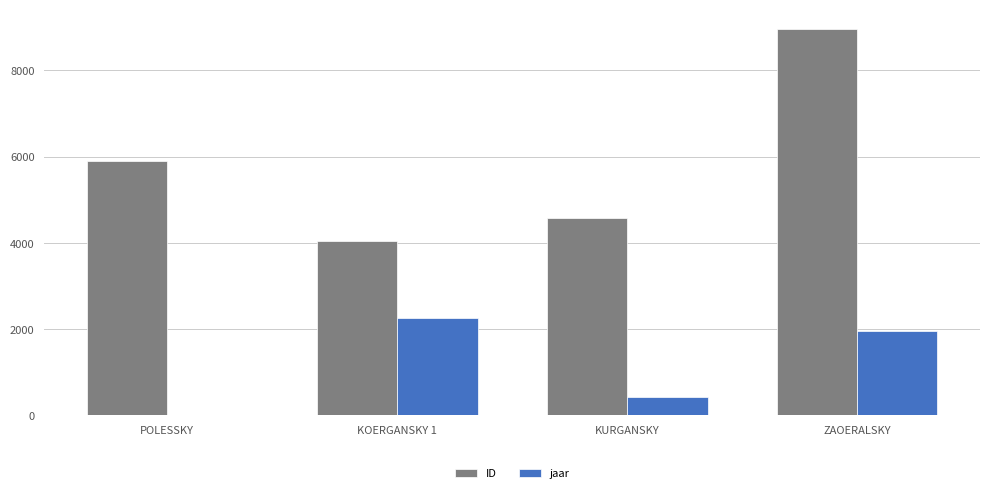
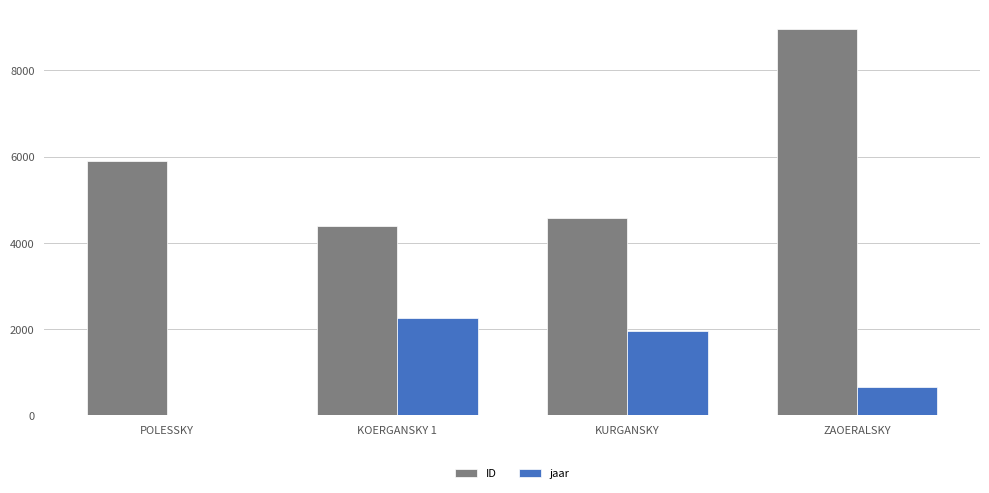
  {
    "ID": {
      "POLESSKY": 5900,
-     "KOERGANSKY 1": 4000,
+     "KOERGANSKY 1": 4400,
      "KURGANSKY": 4600,
      "ZAOERALSKY": 9000
    },
    "jaar": {
      "POLESSKY": 0,
      "KOERGANSKY 1": 2300,
-     "KURGANSKY": 400,
-     "ZAOERALSKY": 2000
+     "KURGANSKY": 2000,
+     "ZAOERALSKY": 700
    }
  }
